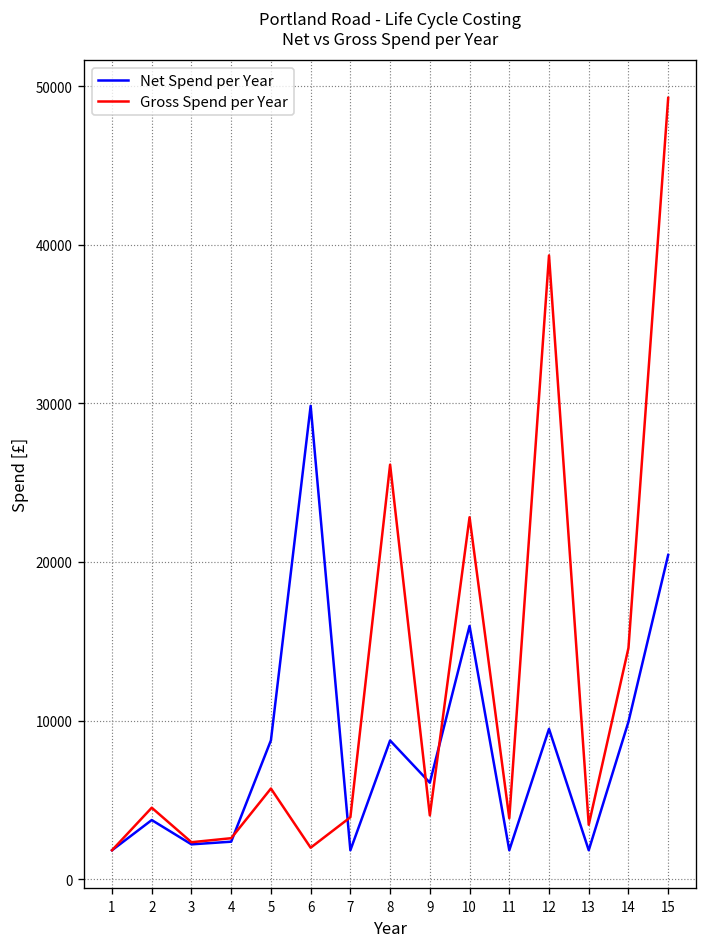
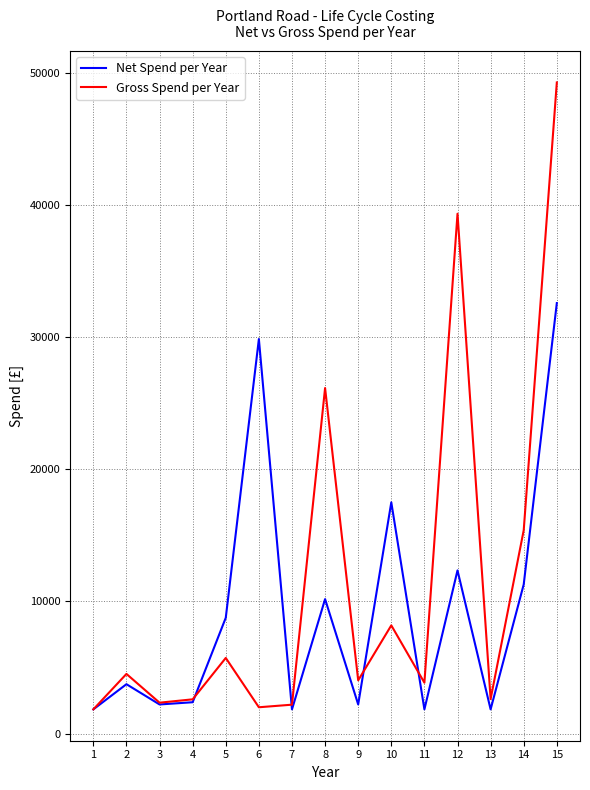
  {
    "Net Spend per Year": {
      "2": 3700,
      "4": 2400,
      "5": 8800,
      "6": 29800,
      "7": 1800,
-     "8": 8700,
-     "9": 6100,
-     "10": 16000,
+     "8": 10200,
+     "9": 2200,
+     "10": 17500,
      "11": 1800,
-     "12": 9500,
+     "12": 12300,
      "13": 1800,
-     "14": 9900,
-     "15": 20400
+     "14": 11300,
+     "15": 32600
    },
    "Gross Spend per Year": {
      "2": 4500,
      "4": 2600,
      "5": 5700,
      "6": 2000,
-     "7": 3900,
+     "7": 2200,
      "8": 26100,
      "9": 4000,
-     "10": 22800,
+     "10": 8200,
      "11": 3800,
      "12": 39300,
-     "13": 3400,
-     "14": 14600,
+     "13": 2600,
+     "14": 15400,
      "15": 49300
    }
  }
